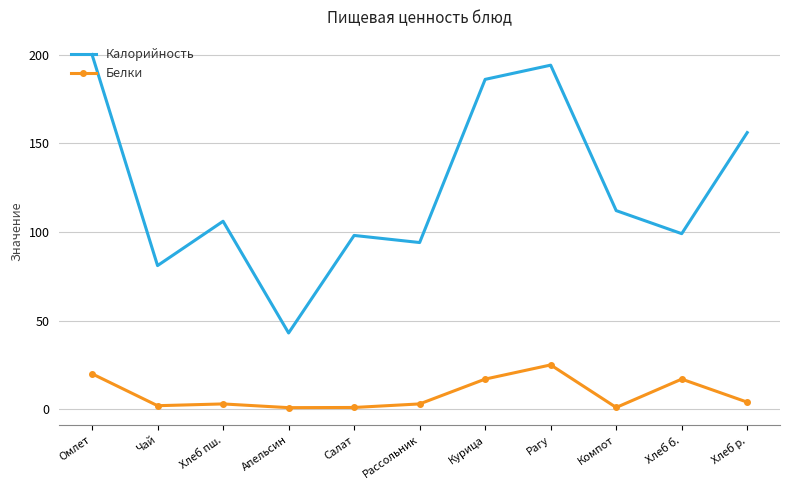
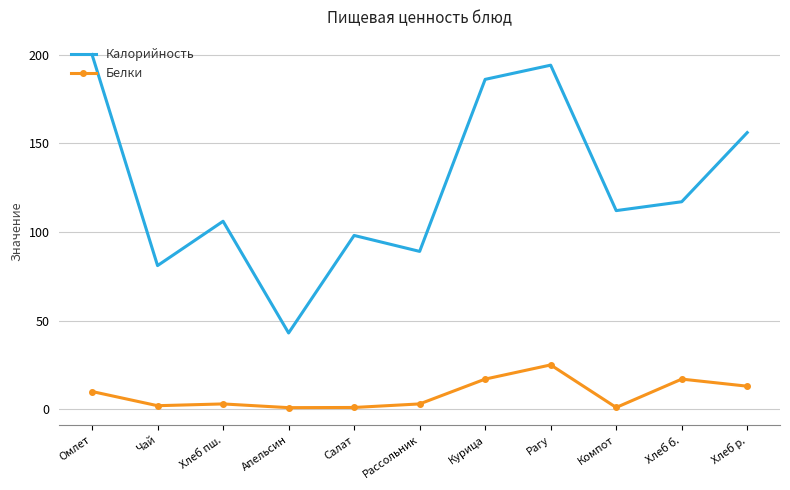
  {
    "Калорийность": {
      "Омлет": 200,
      "Чай": 81,
      "Хлеб пш.": 106,
      "Апельсин": 43,
      "Салат": 98,
-     "Рассольник": 94,
+     "Рассольник": 89,
      "Курица": 186,
      "Рагу": 194,
      "Компот": 112,
-     "Хлеб б.": 99,
+     "Хлеб б.": 117,
      "Хлеб р.": 156
    },
    "Белки": {
-     "Омлет": 20,
+     "Омлет": 10,
      "Чай": 2,
      "Хлеб пш.": 3,
      "Апельсин": 1,
      "Салат": 1,
      "Рассольник": 3,
      "Курица": 17,
      "Рагу": 25,
      "Компот": 1,
      "Хлеб б.": 17,
-     "Хлеб р.": 4
+     "Хлеб р.": 13
    }
  }
